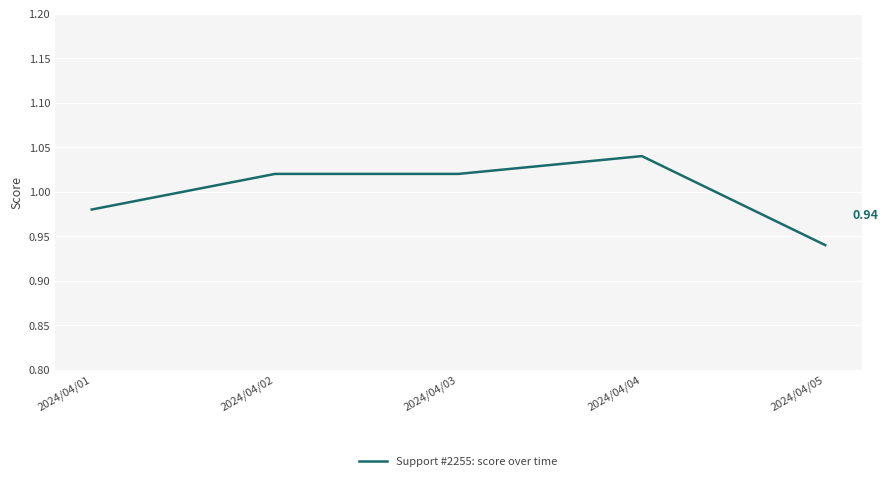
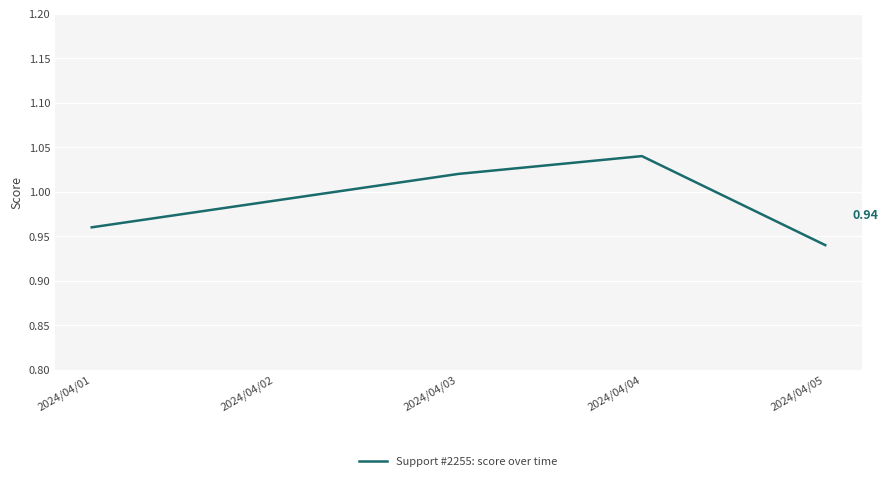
  {
-   "2024/04/01": 0.98,
-   "2024/04/02": 1.02,
+   "2024/04/01": 0.96,
+   "2024/04/02": 0.99,
    "2024/04/03": 1.02,
    "2024/04/04": 1.04,
    "2024/04/05": 0.94
  }
